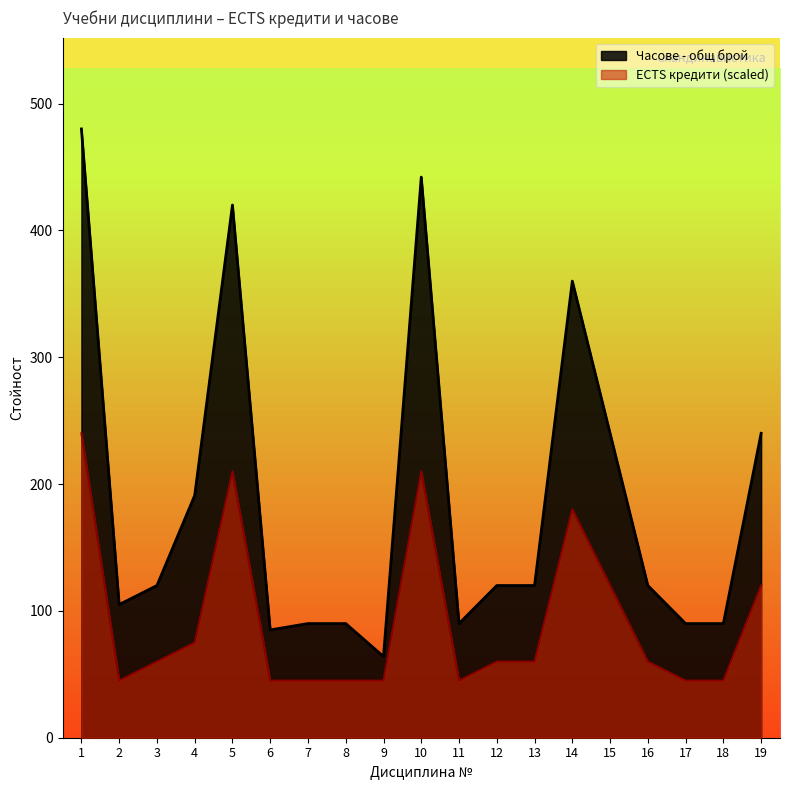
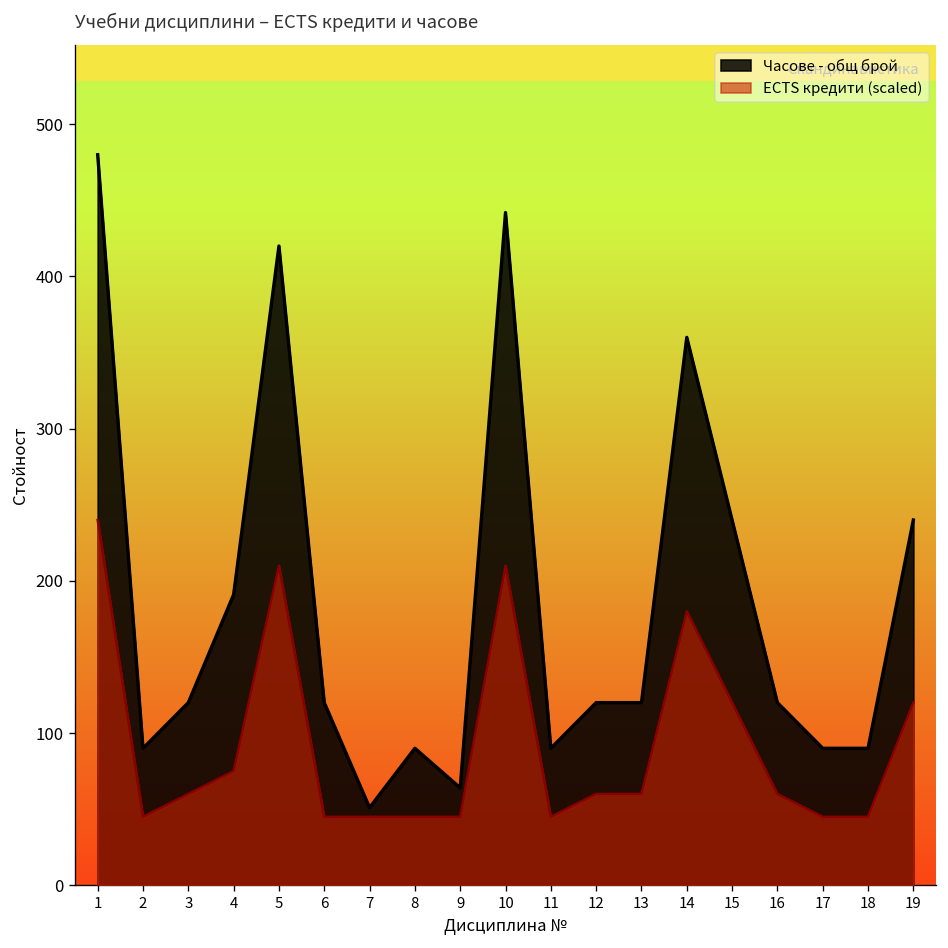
  {
    "Часове - общ брой": {
      "1": 480,
-     "2": 105,
+     "2": 90,
      "3": 120,
      "4": 191,
      "5": 420,
-     "6": 85,
-     "7": 90,
+     "6": 120,
+     "7": 51,
      "8": 90,
      "9": 64,
      "10": 442,
      "11": 90,
      "12": 120,
      "13": 120,
      "14": 360,
      "15": 240,
      "16": 120,
      "17": 90,
      "18": 90,
      "19": 240
    },
    "ECTS кредити (scaled)": {
      "1": 240,
      "2": 45,
      "3": 60,
      "4": 75,
      "5": 210,
      "6": 45,
      "7": 45,
      "8": 45,
      "9": 45,
      "10": 210,
      "11": 45,
      "12": 60,
      "13": 60,
      "14": 180,
      "15": 120,
      "16": 60,
      "17": 45,
      "18": 45,
      "19": 120
    }
  }
